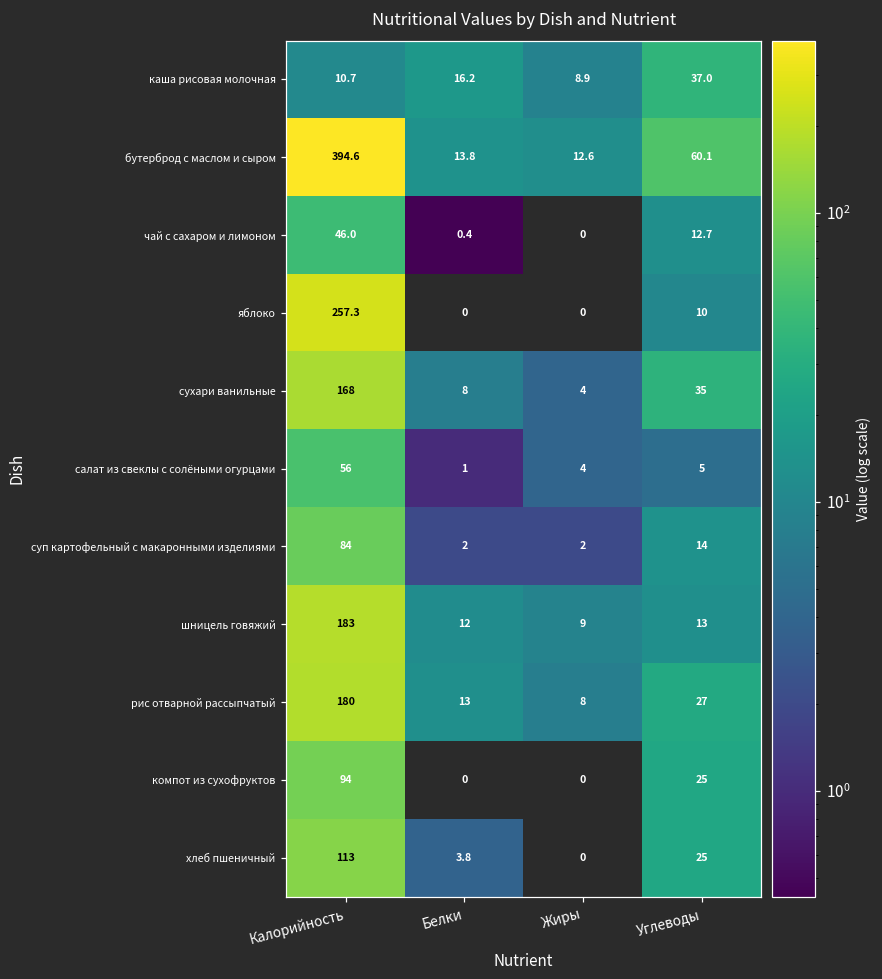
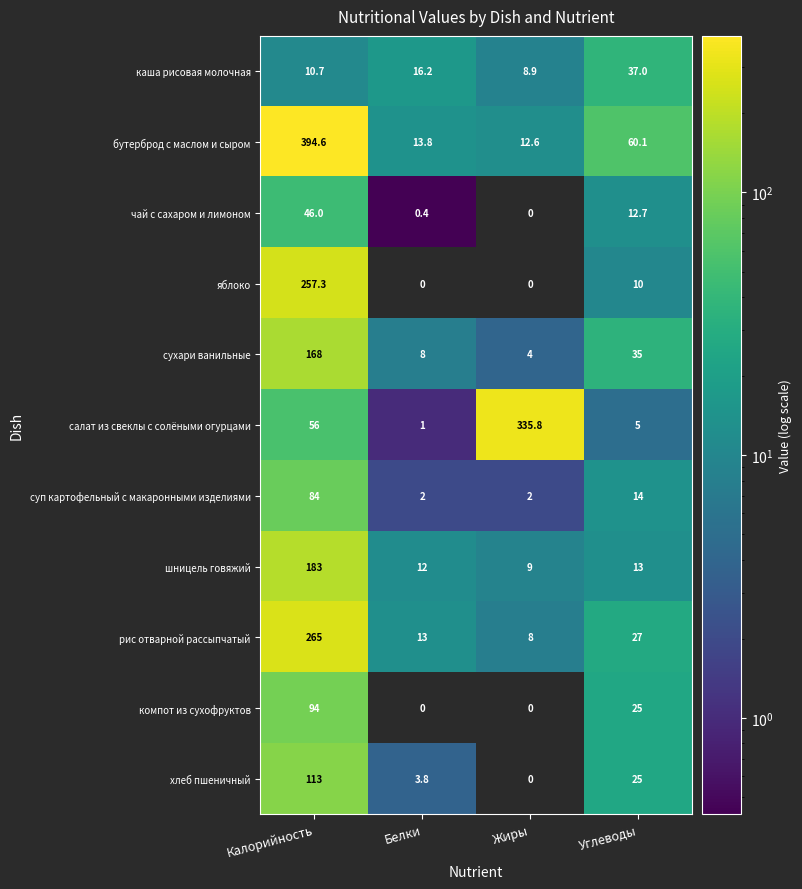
  {
    "каша рисовая молочная": {
      "Калорийность": 10.7,
      "Белки": 16.2,
      "Жиры": 8.9,
      "Углеводы": 37.0
    },
    "бутерброд с маслом и сыром": {
      "Калорийность": 394.6,
      "Белки": 13.8,
      "Жиры": 12.6,
      "Углеводы": 60.1
    },
    "чай с сахаром и лимоном": {
      "Калорийность": 46.0,
      "Белки": 0.4,
      "Жиры": 0,
      "Углеводы": 12.7
    },
    "яблоко": {
      "Калорийность": 257.3,
      "Белки": 0,
      "Жиры": 0,
      "Углеводы": 10
    },
    "сухари ванильные": {
      "Калорийность": 168,
      "Белки": 8,
      "Жиры": 4,
      "Углеводы": 35
    },
    "салат из свеклы с солёными огурцами": {
      "Калорийность": 56,
      "Белки": 1,
-     "Жиры": 4,
+     "Жиры": 335.8,
      "Углеводы": 5
    },
    "суп картофельный с макаронными изделиями": {
      "Калорийность": 84,
      "Белки": 2,
      "Жиры": 2,
      "Углеводы": 14
    },
    "шницель говяжий": {
      "Калорийность": 183,
      "Белки": 12,
      "Жиры": 9,
      "Углеводы": 13
    },
    "рис отварной рассыпчатый": {
-     "Калорийность": 180,
+     "Калорийность": 265,
      "Белки": 13,
      "Жиры": 8,
      "Углеводы": 27
    },
    "компот из сухофруктов": {
      "Калорийность": 94,
      "Белки": 0,
      "Жиры": 0,
      "Углеводы": 25
    },
    "хлеб пшеничный": {
      "Калорийность": 113,
      "Белки": 3.8,
      "Жиры": 0,
      "Углеводы": 25
    }
  }
